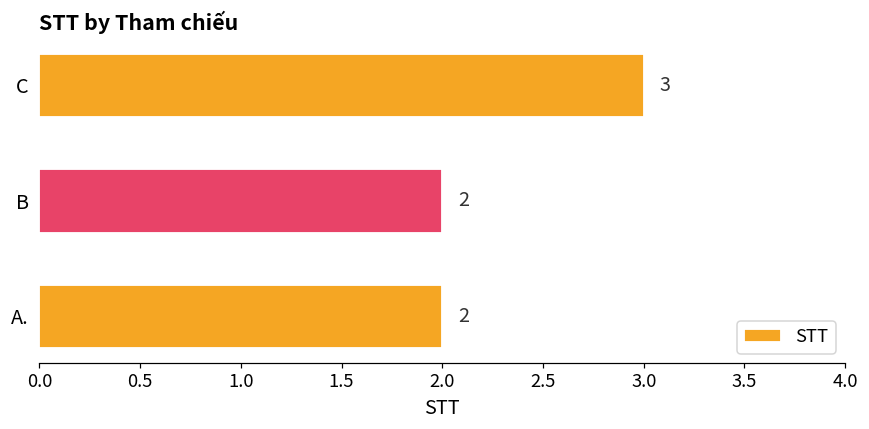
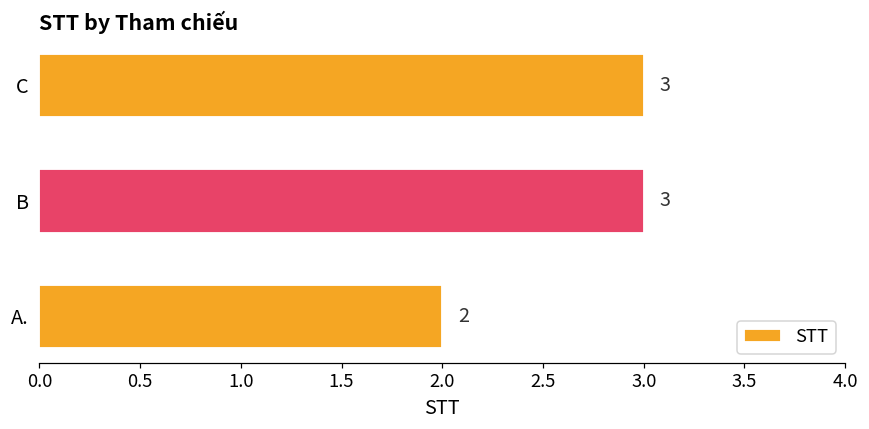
  {
    "C": 3,
-   "B": 2,
+   "B": 3,
    "A.": 2
  }
